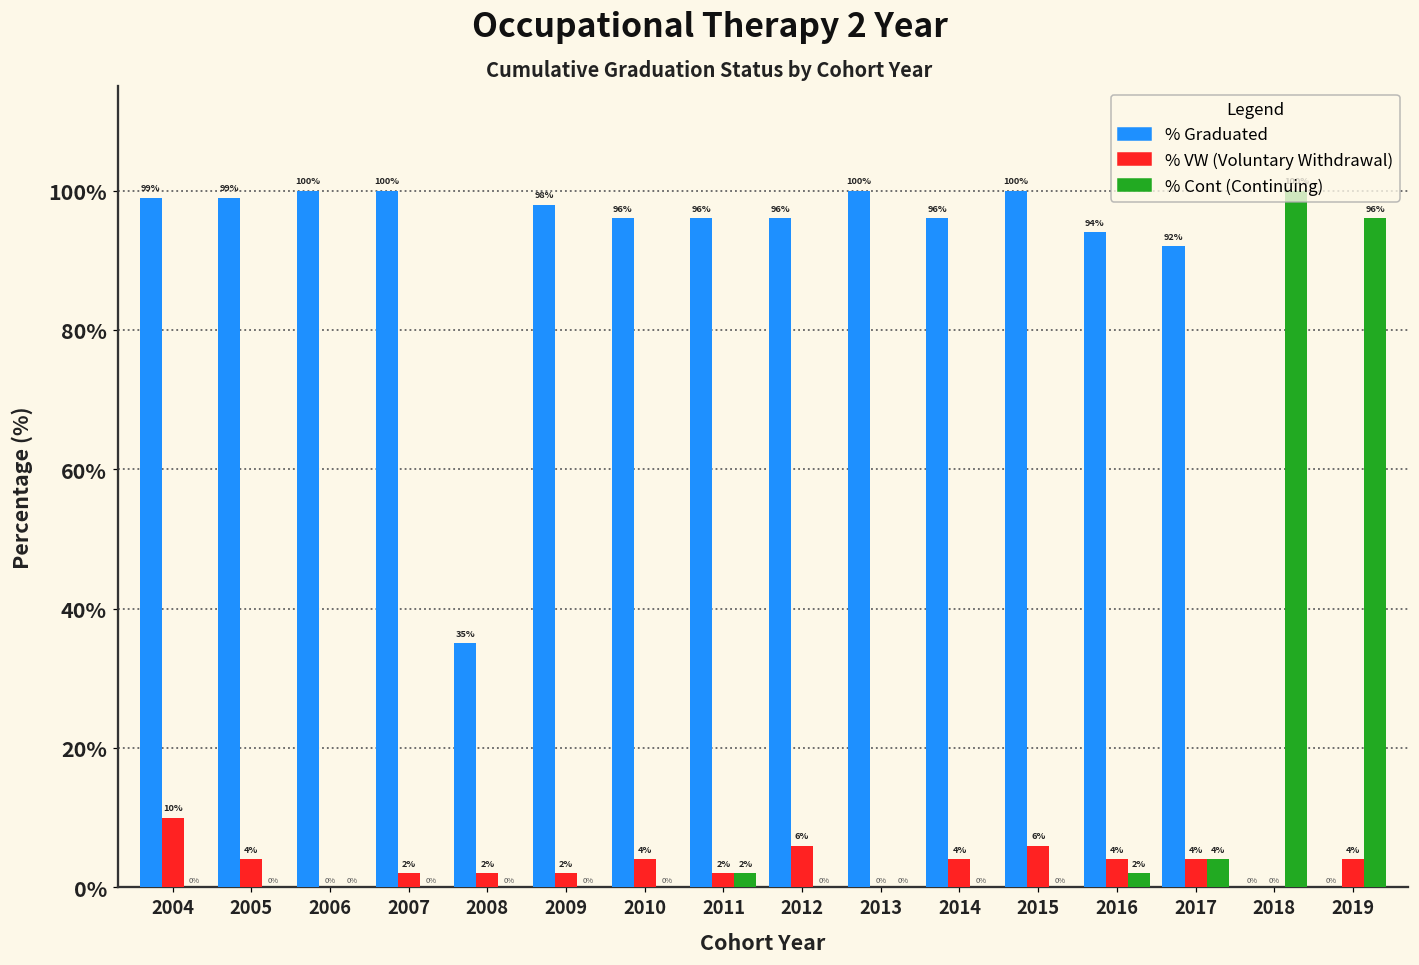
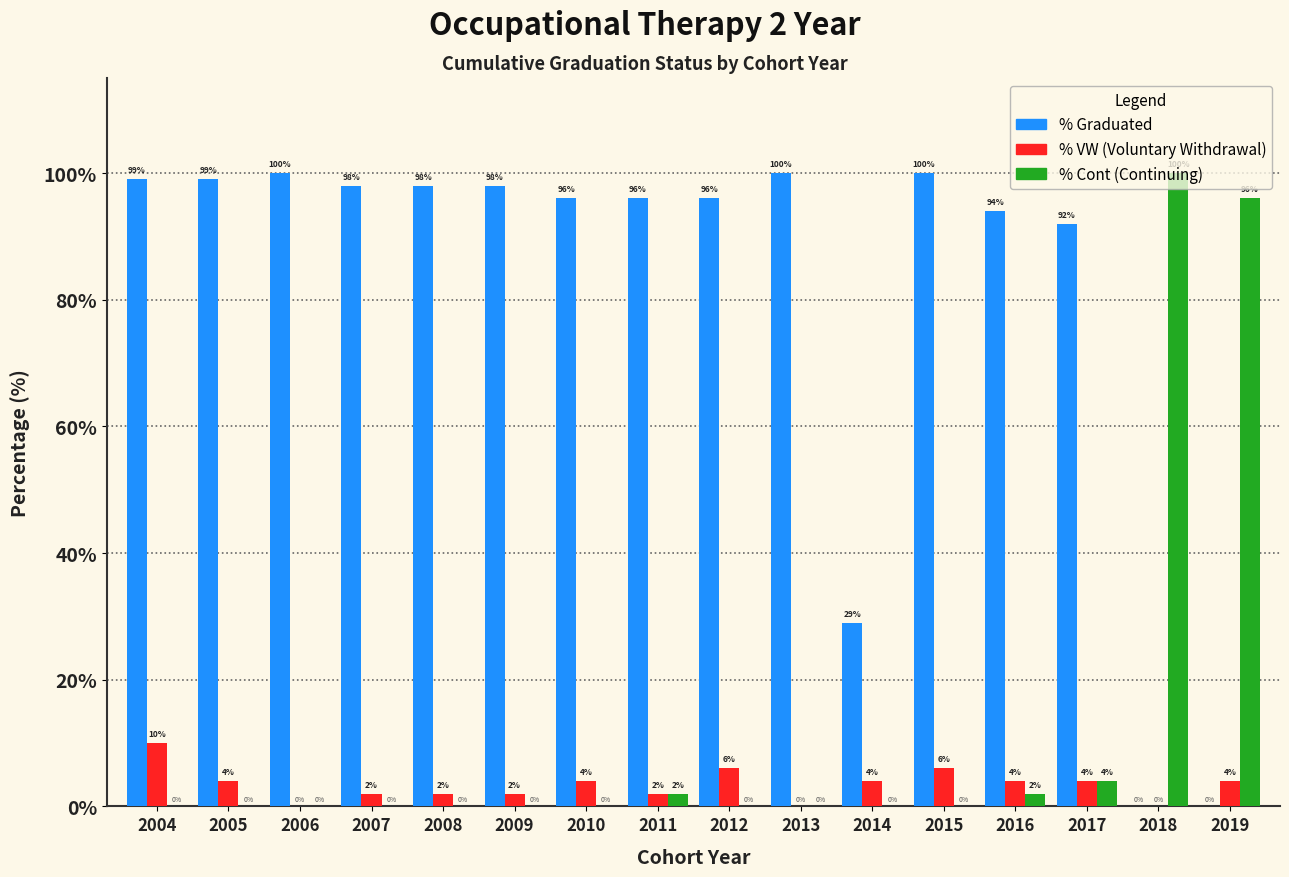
  {
    "% Graduated": {
      "2004": "99%",
      "2005": "99%",
      "2006": "100%",
-     "2007": "100%",
-     "2008": "35%",
+     "2007": "98%",
+     "2008": "98%",
      "2009": "98%",
      "2010": "96%",
      "2011": "96%",
      "2012": "96%",
      "2013": "100%",
-     "2014": "96%",
+     "2014": "29%",
      "2015": "100%",
      "2016": "94%",
      "2017": "92%",
      "2018": "0%",
      "2019": "0%"
    }
  }
